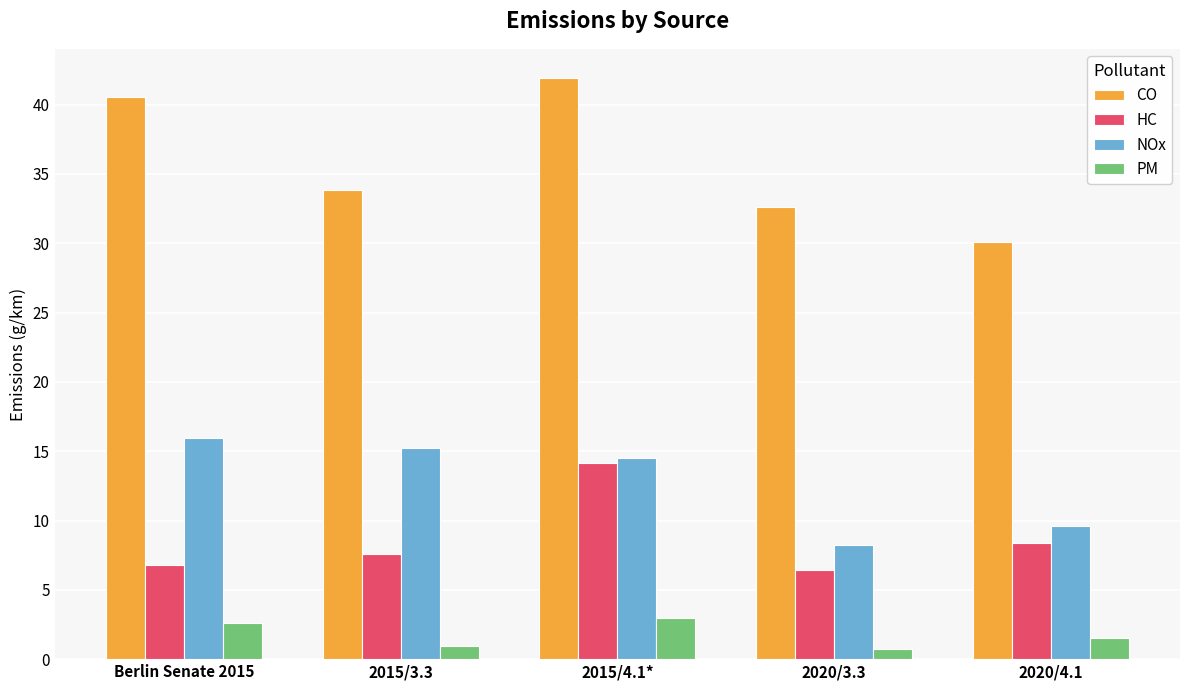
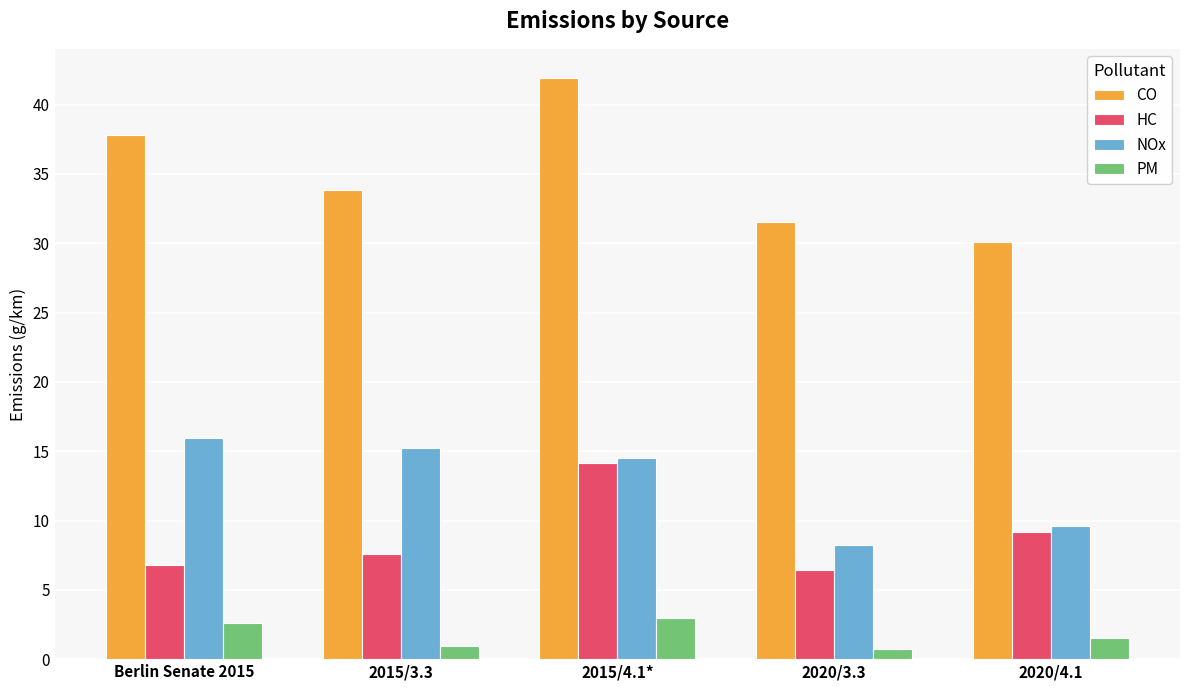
  {
    "CO": {
-     "Berlin Senate 2015": 40.6,
+     "Berlin Senate 2015": 37.8,
      "2015/3.3": 33.8,
      "2015/4.1*": 41.9,
-     "2020/3.3": 32.7,
+     "2020/3.3": 31.5,
      "2020/4.1": 30.1
    },
    "HC": {
      "Berlin Senate 2015": 6.8,
      "2015/3.3": 7.6,
      "2015/4.1*": 14.1,
      "2020/3.3": 6.5,
-     "2020/4.1": 8.4
+     "2020/4.1": 9.2
    },
    "NOx": {
      "Berlin Senate 2015": 15.9,
      "2015/3.3": 15.3,
      "2015/4.1*": 14.5,
      "2020/3.3": 8.3,
      "2020/4.1": 9.6
    },
    "PM": {
      "Berlin Senate 2015": 2.6,
      "2015/3.3": 1.0,
      "2015/4.1*": 2.9,
      "2020/3.3": 0.8,
      "2020/4.1": 1.5
    }
  }
